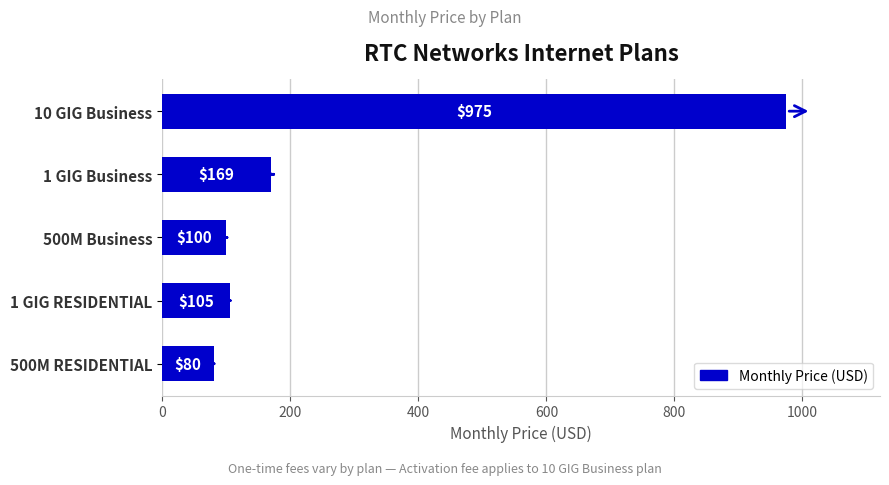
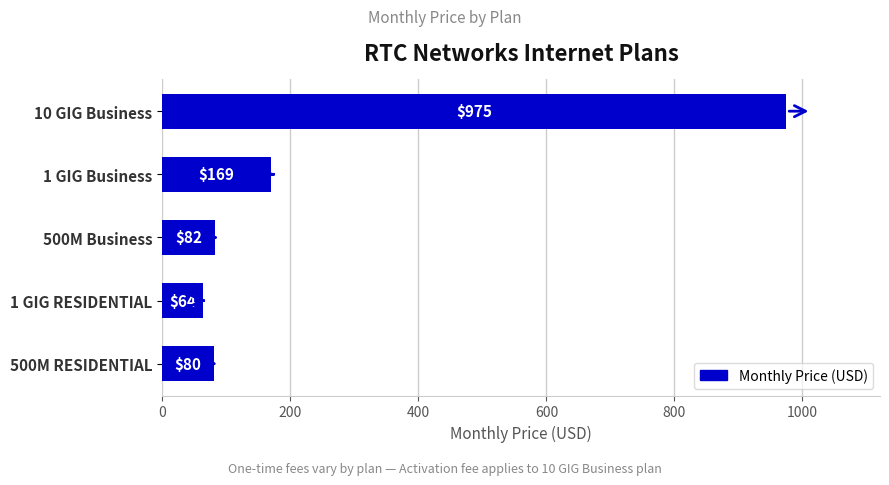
  {
    "10 GIG Business": "$975",
    "1 GIG Business": "$169",
-   "500M Business": "$100",
-   "1 GIG RESIDENTIAL": "$105",
+   "500M Business": "$82",
+   "1 GIG RESIDENTIAL": "$64",
    "500M RESIDENTIAL": "$80"
  }
